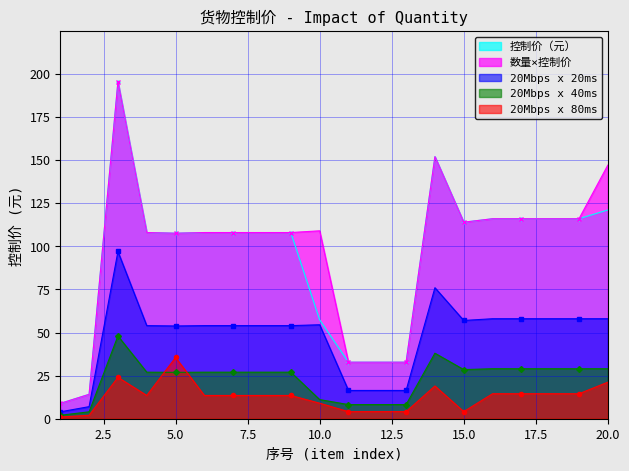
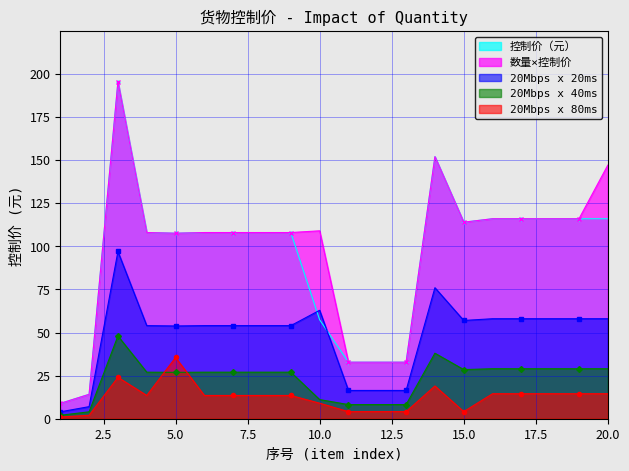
  {
    "控制价（元）": {
      "10.0": 57,
-     "20.0": 121
+     "20.0": 116
    },
    "数量×控制价": {
      "10.0": 109,
      "20.0": 147
    },
    "20Mbps x 20ms": {
      "5.0": 54,
-     "10.0": 55,
+     "10.0": 63,
      "15.0": 57,
      "20.0": 58
    },
    "20Mbps x 40ms": {
      "5.0": 27,
      "10.0": 11,
      "15.0": 29,
      "20.0": 29
    },
    "20Mbps x 80ms": {
      "5.0": 36,
      "10.0": 9,
      "15.0": 4,
-     "20.0": 21
+     "20.0": 15
    }
  }
